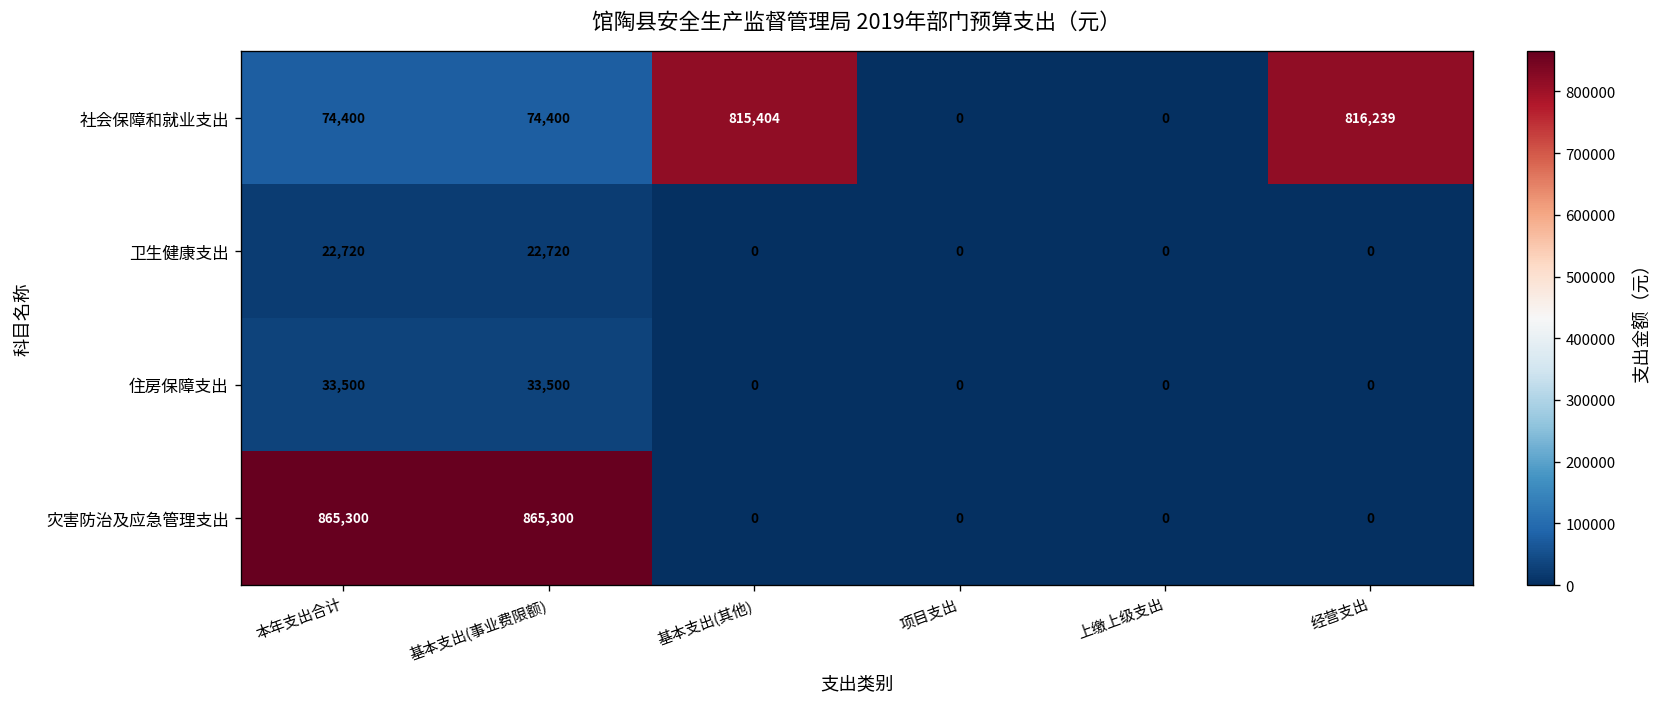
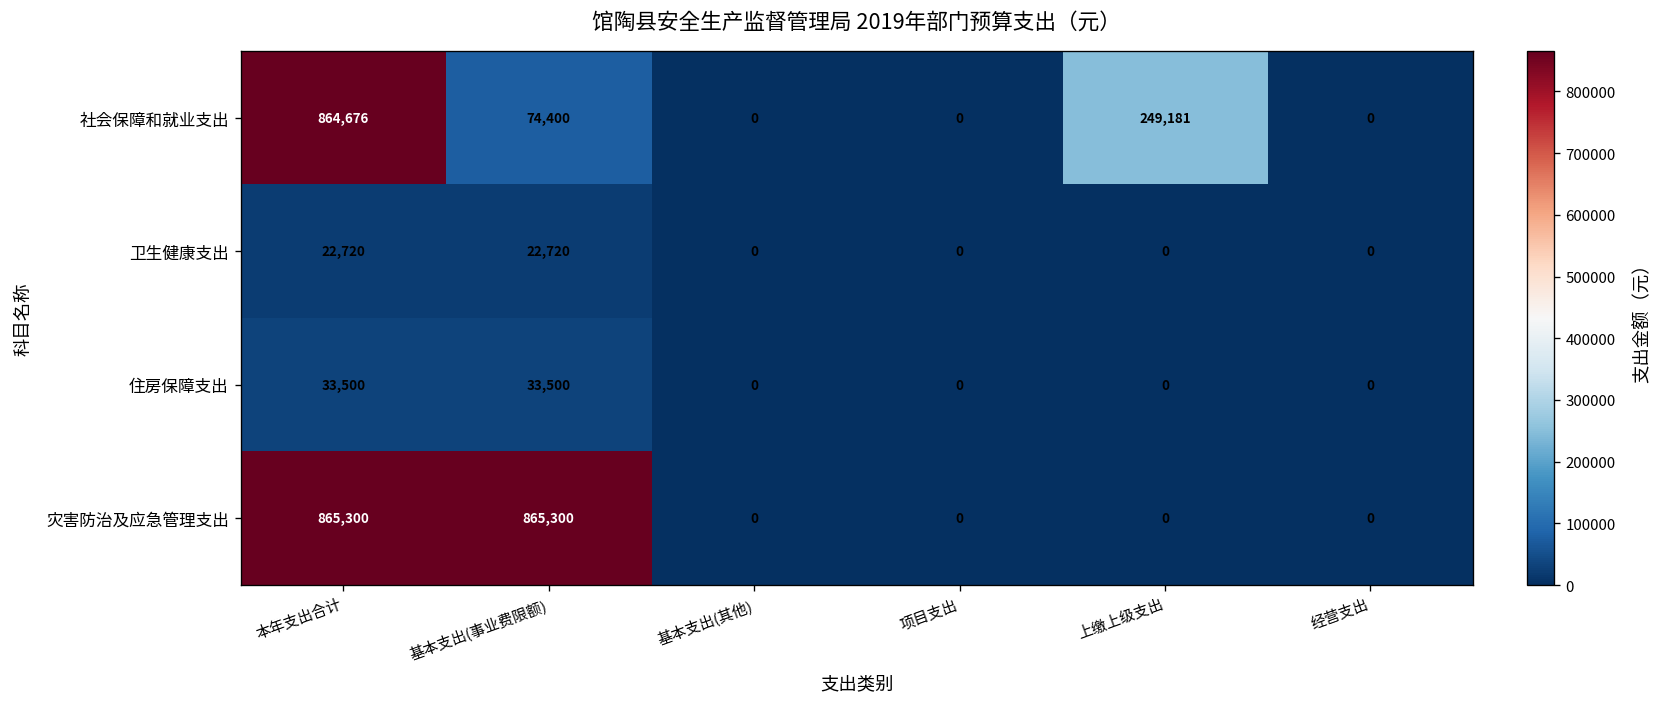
  {
    "社会保障和就业支出": {
-     "本年支出合计": "74,400",
+     "本年支出合计": "864,676",
      "基本支出(事业费限额)": "74,400",
-     "基本支出(其他)": "815,404",
+     "基本支出(其他)": "0",
      "项目支出": "0",
-     "上缴上级支出": "0",
-     "经营支出": "816,239"
+     "上缴上级支出": "249,181",
+     "经营支出": "0"
    },
    "卫生健康支出": {
      "本年支出合计": "22,720",
      "基本支出(事业费限额)": "22,720",
      "基本支出(其他)": "0",
      "项目支出": "0",
      "上缴上级支出": "0",
      "经营支出": "0"
    },
    "住房保障支出": {
      "本年支出合计": "33,500",
      "基本支出(事业费限额)": "33,500",
      "基本支出(其他)": "0",
      "项目支出": "0",
      "上缴上级支出": "0",
      "经营支出": "0"
    },
    "灾害防治及应急管理支出": {
      "本年支出合计": "865,300",
      "基本支出(事业费限额)": "865,300",
      "基本支出(其他)": "0",
      "项目支出": "0",
      "上缴上级支出": "0",
      "经营支出": "0"
    }
  }
